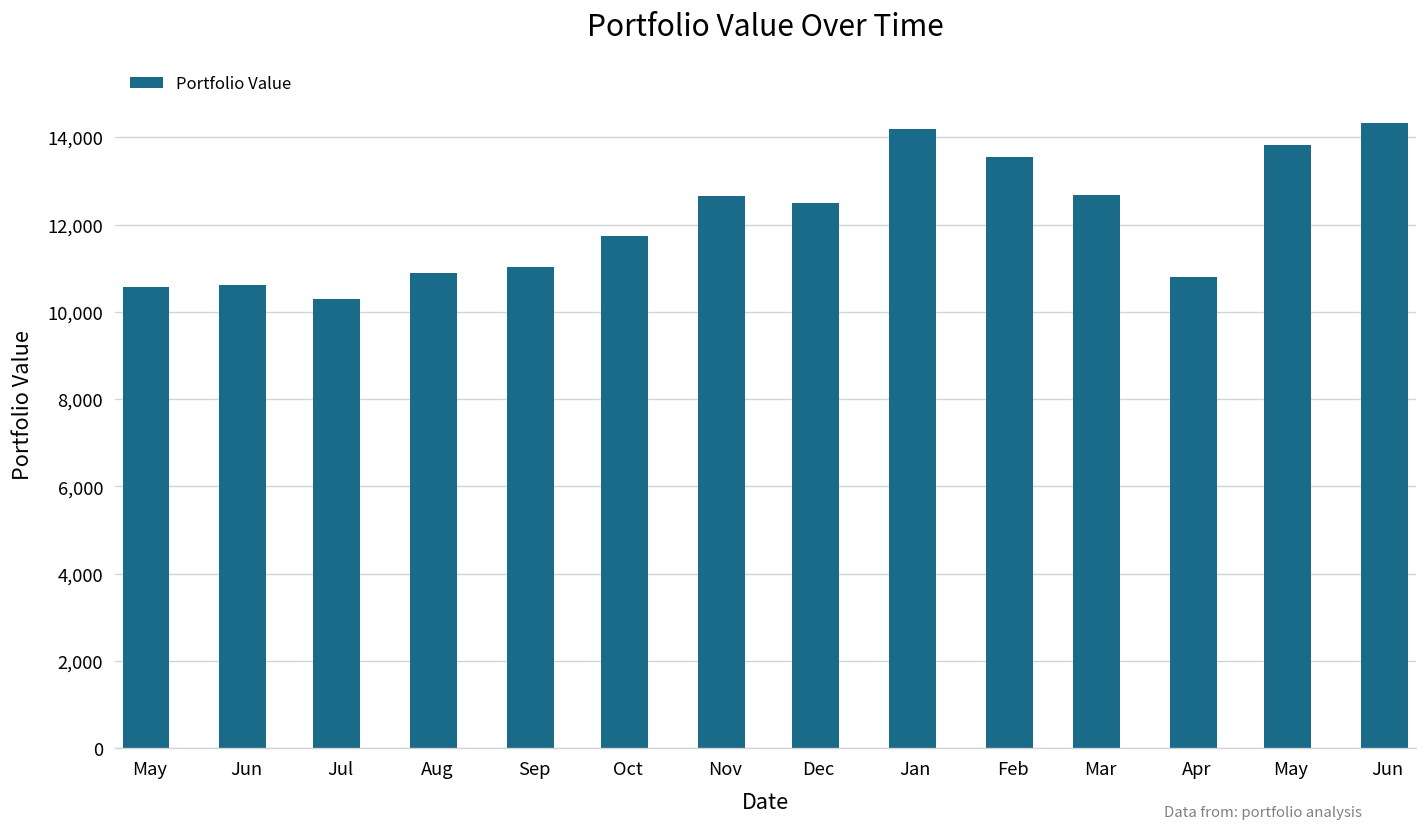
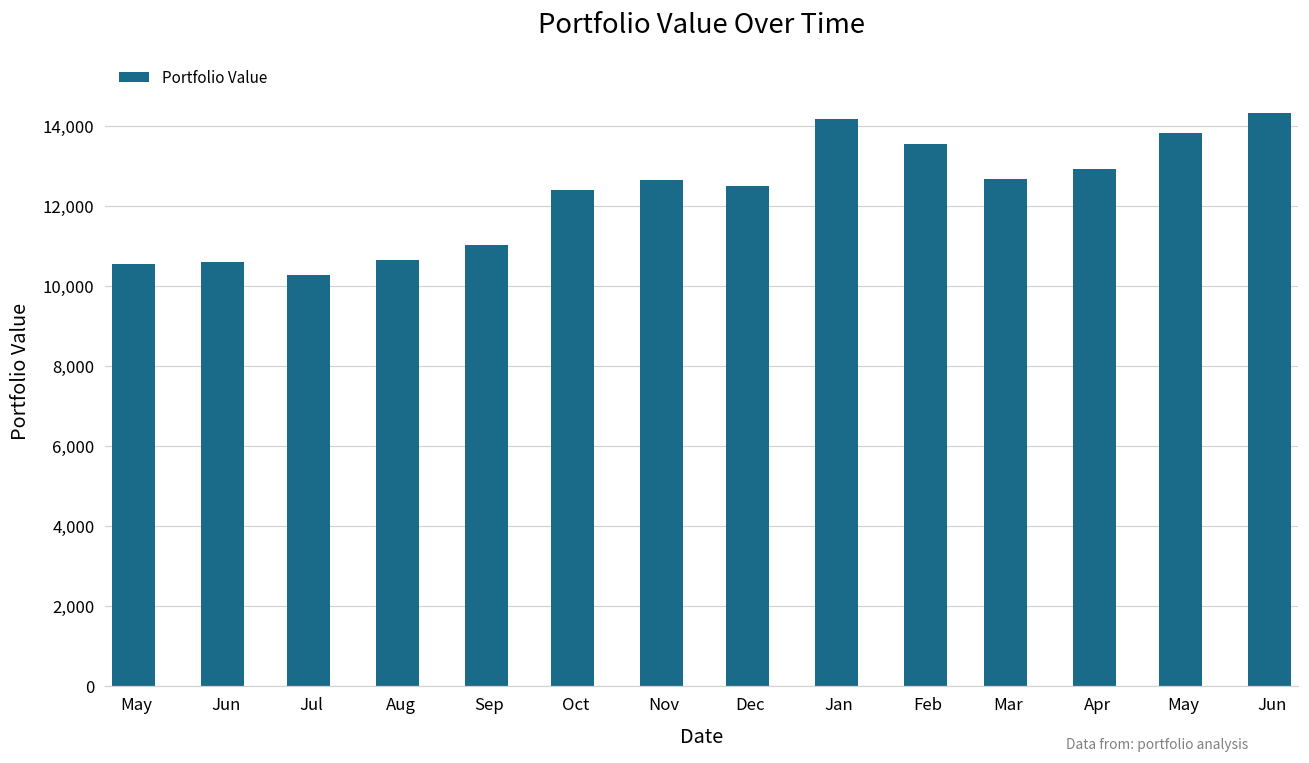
  {
    "Jul": "10,300",
-   "Aug": "10,900",
+   "Aug": "10,700",
    "Sep": "11,000",
-   "Oct": "11,700",
+   "Oct": "12,400",
    "Nov": "12,700",
    "Dec": "12,500",
    "Jan": "14,200",
    "Feb": "13,500",
    "Mar": "12,700",
-   "Apr": "10,800"
+   "Apr": "12,900"
  }
